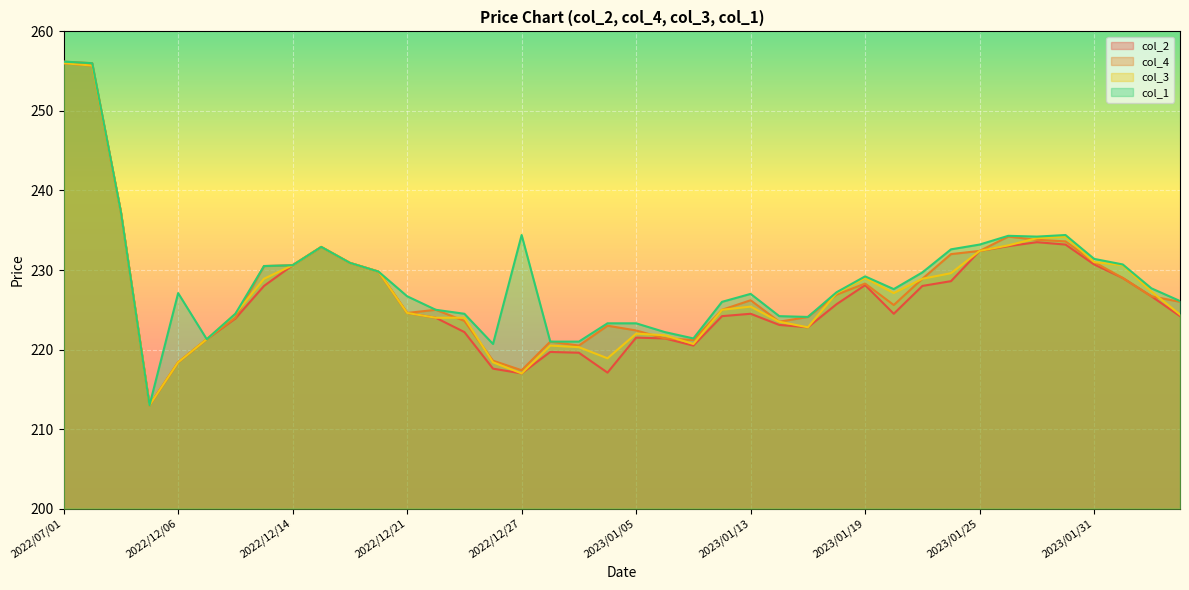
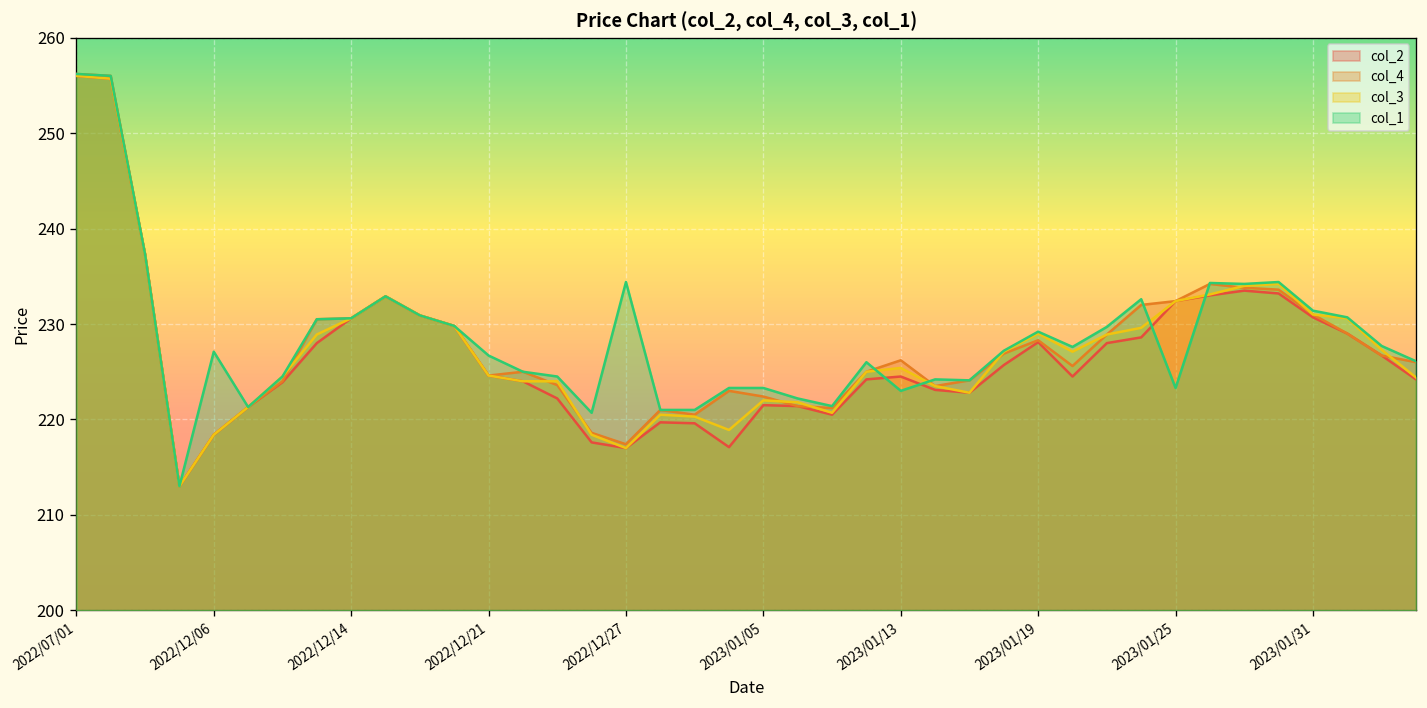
  {
    "col_1": {
      "2022/12/06": 227,
      "2022/12/21": 227,
      "2022/12/27": 234,
      "2023/01/05": 223,
-     "2023/01/13": 227,
-     "2023/01/25": 233,
+     "2023/01/13": 223,
+     "2023/01/25": 223,
      "2023/01/31": 231
    }
  }
